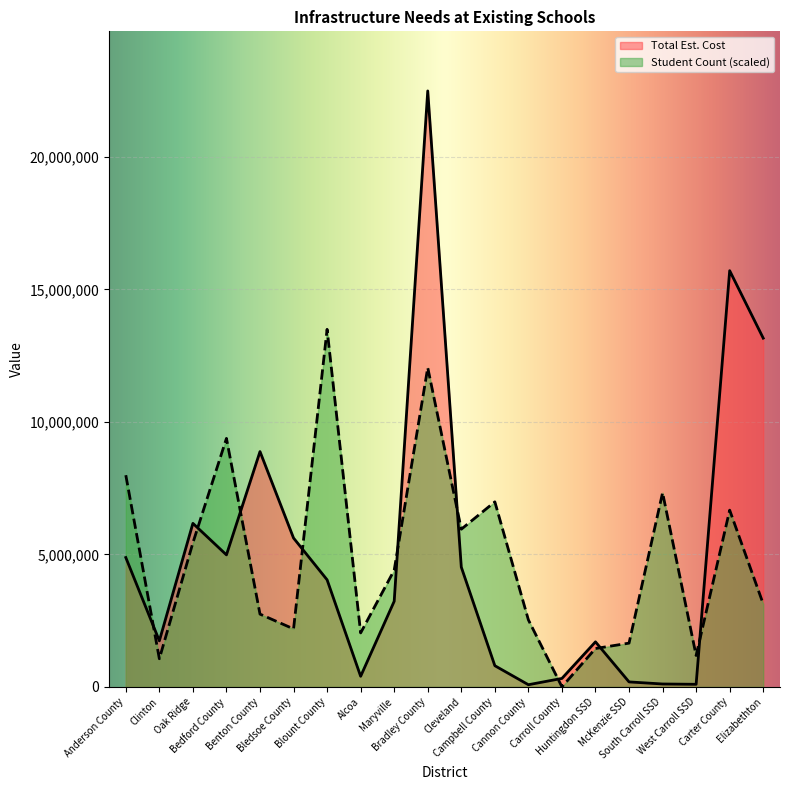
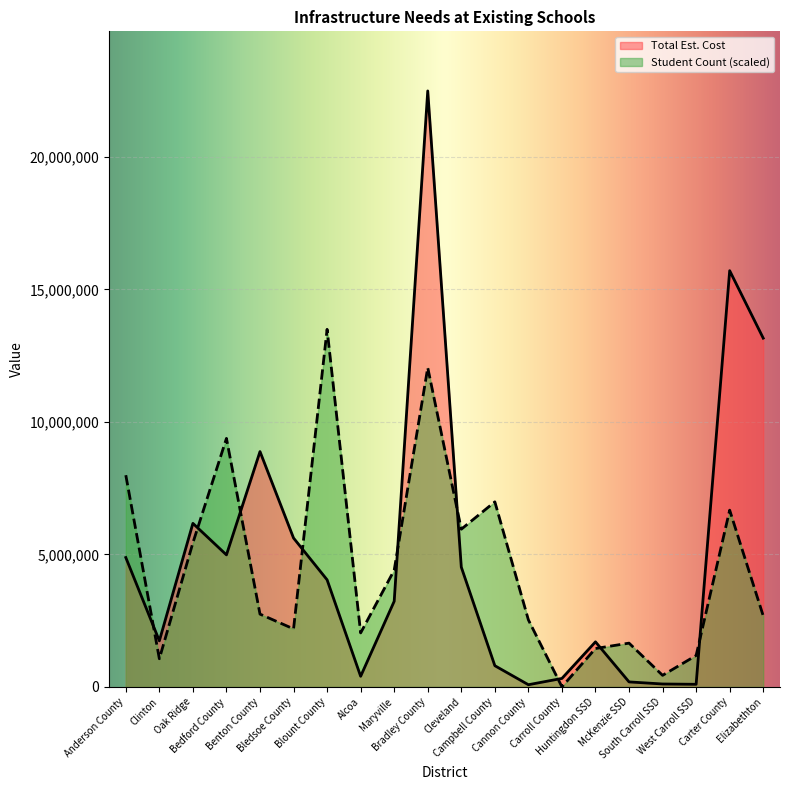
  {
    "Total Est. Cost": {
      "Anderson County": "4,900,000",
      "Clinton": "1,700,000",
      "Oak Ridge": "6,200,000",
      "Bedford County": "5,000,000",
      "Benton County": "8,900,000",
      "Bledsoe County": "5,600,000",
      "Blount County": "4,000,000",
      "Alcoa": "400,000",
      "Maryville": "3,200,000",
      "Bradley County": "22,500,000",
      "Cleveland": "4,500,000",
      "Campbell County": "800,000",
      "Cannon County": "100,000",
      "Carroll County": "300,000",
      "Huntingdon SSD": "1,700,000",
      "McKenzie SSD": "200,000",
      "South Carroll SSD": "100,000",
      "West Carroll SSD": "100,000",
      "Carter County": "15,700,000",
      "Elizabethton": "13,200,000"
    },
    "Student Count (scaled)": {
      "Anderson County": "8,000,000",
      "Clinton": "1,100,000",
      "Oak Ridge": "5,400,000",
      "Bedford County": "9,400,000",
      "Benton County": "2,700,000",
      "Bledsoe County": "2,200,000",
      "Blount County": "13,500,000",
      "Alcoa": "2,000,000",
      "Maryville": "4,400,000",
      "Bradley County": "12,000,000",
      "Cleveland": "5,900,000",
      "Campbell County": "7,000,000",
      "Cannon County": "2,500,000",
      "Carroll County": "0",
      "Huntingdon SSD": "1,400,000",
      "McKenzie SSD": "1,700,000",
-     "South Carroll SSD": "7,300,000",
+     "South Carroll SSD": "400,000",
      "West Carroll SSD": "1,200,000",
      "Carter County": "6,700,000",
-     "Elizabethton": "3,100,000"
+     "Elizabethton": "2,700,000"
    }
  }
